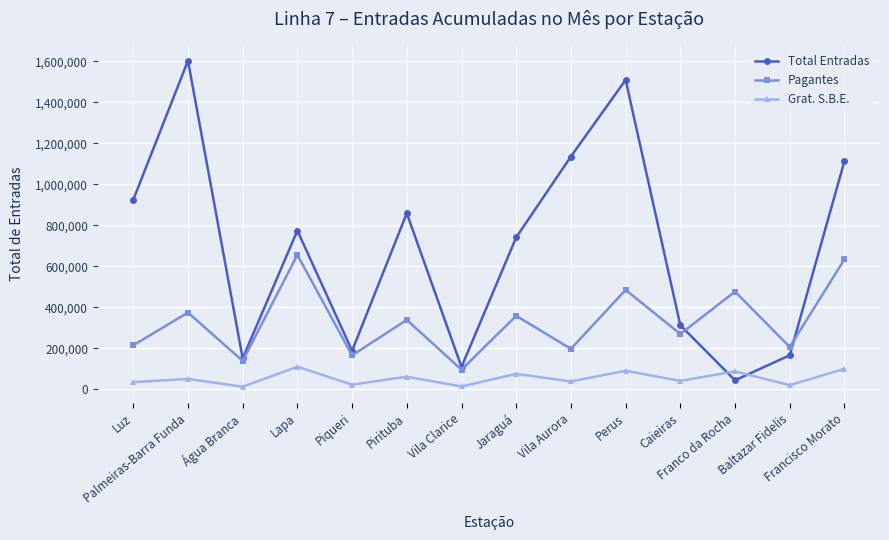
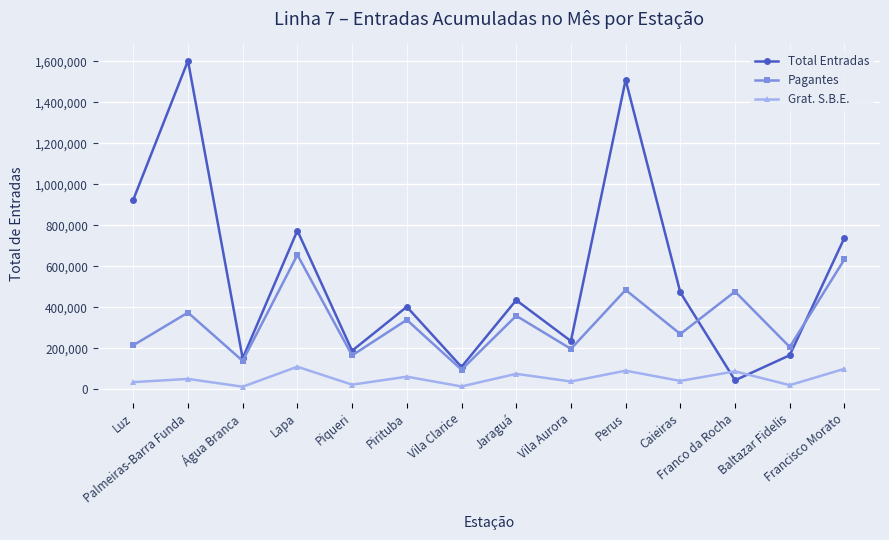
  {
    "Total Entradas": {
      "Luz": "920,000",
      "Palmeiras-Barra Funda": "1,600,000",
      "Lapa": "770,000",
      "Piqueri": "190,000",
-     "Pirituba": "860,000",
+     "Pirituba": "400,000",
      "Vila Clarice": "110,000",
-     "Jaraguá": "740,000",
-     "Vila Aurora": "1,140,000",
+     "Jaraguá": "430,000",
+     "Vila Aurora": "230,000",
      "Perus": "1,510,000",
-     "Caieiras": "310,000",
+     "Caieiras": "470,000",
      "Franco da Rocha": "40,000",
      "Baltazar Fidelis": "170,000",
-     "Francisco Morato": "1,110,000"
+     "Francisco Morato": "740,000"
    }
  }
